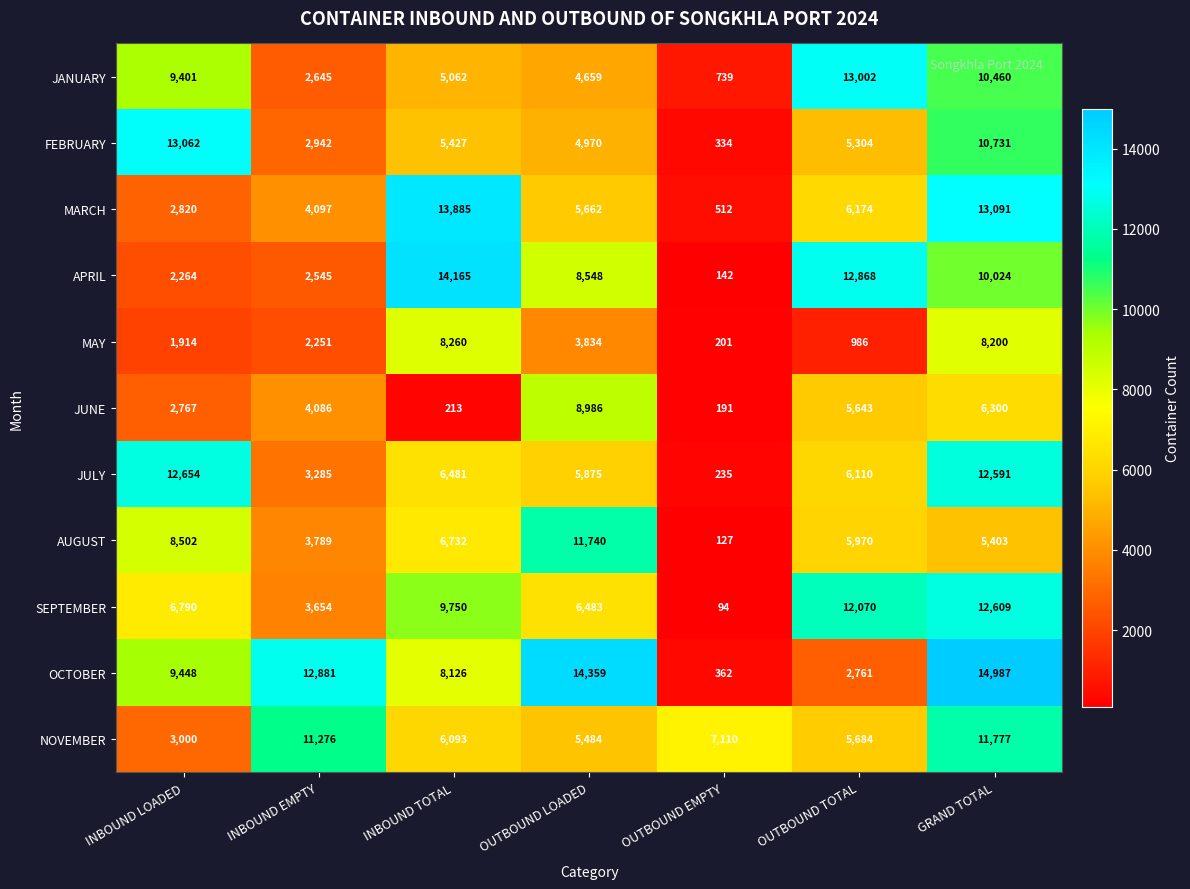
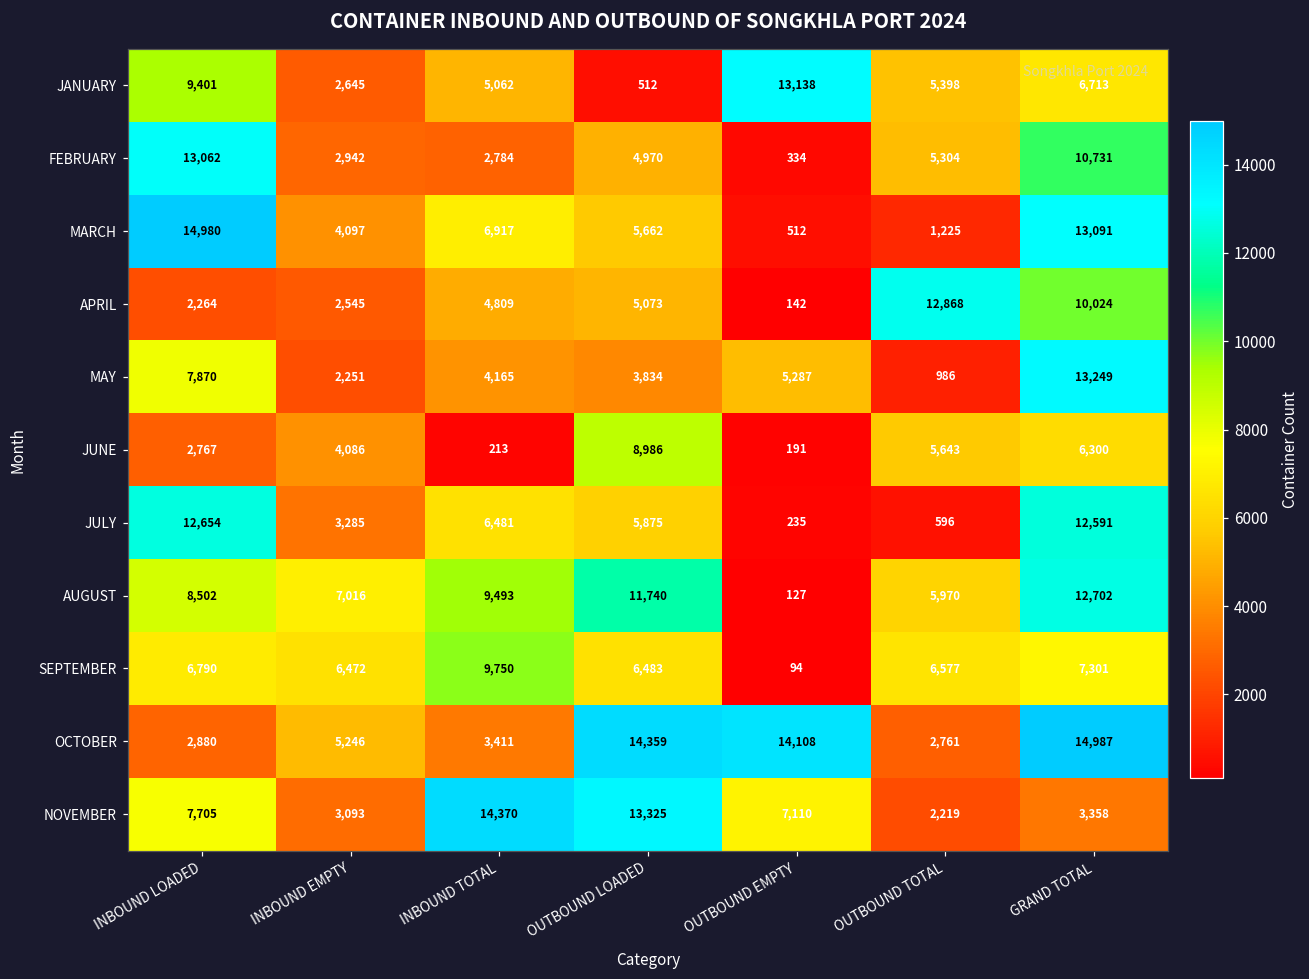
  {
    "JANUARY": {
      "INBOUND LOADED": "9,401",
      "INBOUND EMPTY": "2,645",
      "INBOUND TOTAL": "5,062",
-     "OUTBOUND LOADED": "4,659",
-     "OUTBOUND EMPTY": "739",
-     "OUTBOUND TOTAL": "13,002",
-     "GRAND TOTAL": "10,460"
+     "OUTBOUND LOADED": "512",
+     "OUTBOUND EMPTY": "13,138",
+     "OUTBOUND TOTAL": "5,398",
+     "GRAND TOTAL": "6,713"
    },
    "FEBRUARY": {
      "INBOUND LOADED": "13,062",
      "INBOUND EMPTY": "2,942",
-     "INBOUND TOTAL": "5,427",
+     "INBOUND TOTAL": "2,784",
      "OUTBOUND LOADED": "4,970",
      "OUTBOUND EMPTY": "334",
      "OUTBOUND TOTAL": "5,304",
      "GRAND TOTAL": "10,731"
    },
    "MARCH": {
-     "INBOUND LOADED": "2,820",
+     "INBOUND LOADED": "14,980",
      "INBOUND EMPTY": "4,097",
-     "INBOUND TOTAL": "13,885",
+     "INBOUND TOTAL": "6,917",
      "OUTBOUND LOADED": "5,662",
      "OUTBOUND EMPTY": "512",
-     "OUTBOUND TOTAL": "6,174",
+     "OUTBOUND TOTAL": "1,225",
      "GRAND TOTAL": "13,091"
    },
    "APRIL": {
      "INBOUND LOADED": "2,264",
      "INBOUND EMPTY": "2,545",
-     "INBOUND TOTAL": "14,165",
-     "OUTBOUND LOADED": "8,548",
+     "INBOUND TOTAL": "4,809",
+     "OUTBOUND LOADED": "5,073",
      "OUTBOUND EMPTY": "142",
      "OUTBOUND TOTAL": "12,868",
      "GRAND TOTAL": "10,024"
    },
    "MAY": {
-     "INBOUND LOADED": "1,914",
+     "INBOUND LOADED": "7,870",
      "INBOUND EMPTY": "2,251",
-     "INBOUND TOTAL": "8,260",
+     "INBOUND TOTAL": "4,165",
      "OUTBOUND LOADED": "3,834",
-     "OUTBOUND EMPTY": "201",
+     "OUTBOUND EMPTY": "5,287",
      "OUTBOUND TOTAL": "986",
-     "GRAND TOTAL": "8,200"
+     "GRAND TOTAL": "13,249"
    },
    "JUNE": {
      "INBOUND LOADED": "2,767",
      "INBOUND EMPTY": "4,086",
      "INBOUND TOTAL": "213",
      "OUTBOUND LOADED": "8,986",
      "OUTBOUND EMPTY": "191",
      "OUTBOUND TOTAL": "5,643",
      "GRAND TOTAL": "6,300"
    },
    "JULY": {
      "INBOUND LOADED": "12,654",
      "INBOUND EMPTY": "3,285",
      "INBOUND TOTAL": "6,481",
      "OUTBOUND LOADED": "5,875",
      "OUTBOUND EMPTY": "235",
-     "OUTBOUND TOTAL": "6,110",
+     "OUTBOUND TOTAL": "596",
      "GRAND TOTAL": "12,591"
    },
    "AUGUST": {
      "INBOUND LOADED": "8,502",
-     "INBOUND EMPTY": "3,789",
-     "INBOUND TOTAL": "6,732",
+     "INBOUND EMPTY": "7,016",
+     "INBOUND TOTAL": "9,493",
      "OUTBOUND LOADED": "11,740",
      "OUTBOUND EMPTY": "127",
      "OUTBOUND TOTAL": "5,970",
-     "GRAND TOTAL": "5,403"
+     "GRAND TOTAL": "12,702"
    },
    "SEPTEMBER": {
      "INBOUND LOADED": "6,790",
-     "INBOUND EMPTY": "3,654",
+     "INBOUND EMPTY": "6,472",
      "INBOUND TOTAL": "9,750",
      "OUTBOUND LOADED": "6,483",
      "OUTBOUND EMPTY": "94",
-     "OUTBOUND TOTAL": "12,070",
-     "GRAND TOTAL": "12,609"
+     "OUTBOUND TOTAL": "6,577",
+     "GRAND TOTAL": "7,301"
    },
    "OCTOBER": {
-     "INBOUND LOADED": "9,448",
-     "INBOUND EMPTY": "12,881",
-     "INBOUND TOTAL": "8,126",
+     "INBOUND LOADED": "2,880",
+     "INBOUND EMPTY": "5,246",
+     "INBOUND TOTAL": "3,411",
      "OUTBOUND LOADED": "14,359",
-     "OUTBOUND EMPTY": "362",
+     "OUTBOUND EMPTY": "14,108",
      "OUTBOUND TOTAL": "2,761",
      "GRAND TOTAL": "14,987"
    },
    "NOVEMBER": {
-     "INBOUND LOADED": "3,000",
-     "INBOUND EMPTY": "11,276",
-     "INBOUND TOTAL": "6,093",
-     "OUTBOUND LOADED": "5,484",
+     "INBOUND LOADED": "7,705",
+     "INBOUND EMPTY": "3,093",
+     "INBOUND TOTAL": "14,370",
+     "OUTBOUND LOADED": "13,325",
      "OUTBOUND EMPTY": "7,110",
-     "OUTBOUND TOTAL": "5,684",
-     "GRAND TOTAL": "11,777"
+     "OUTBOUND TOTAL": "2,219",
+     "GRAND TOTAL": "3,358"
    }
  }
